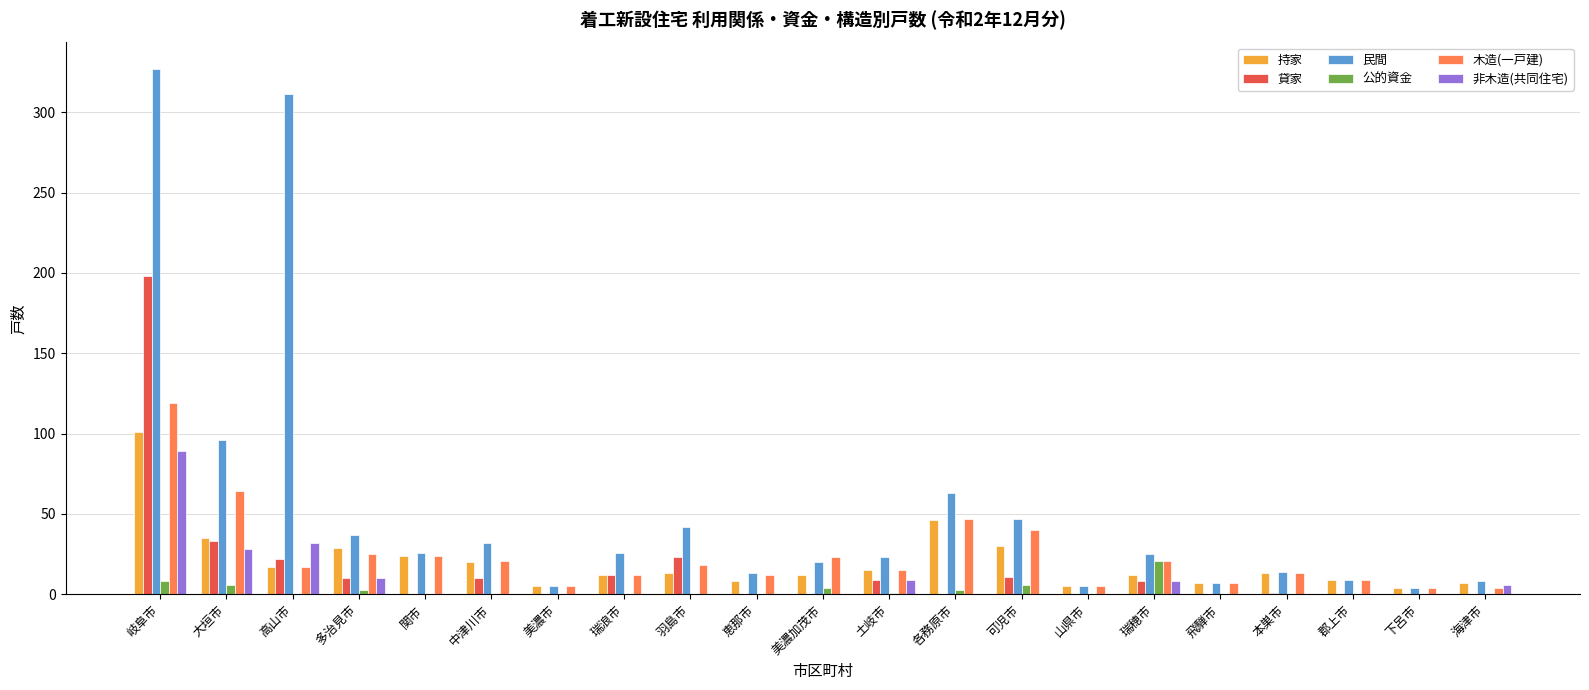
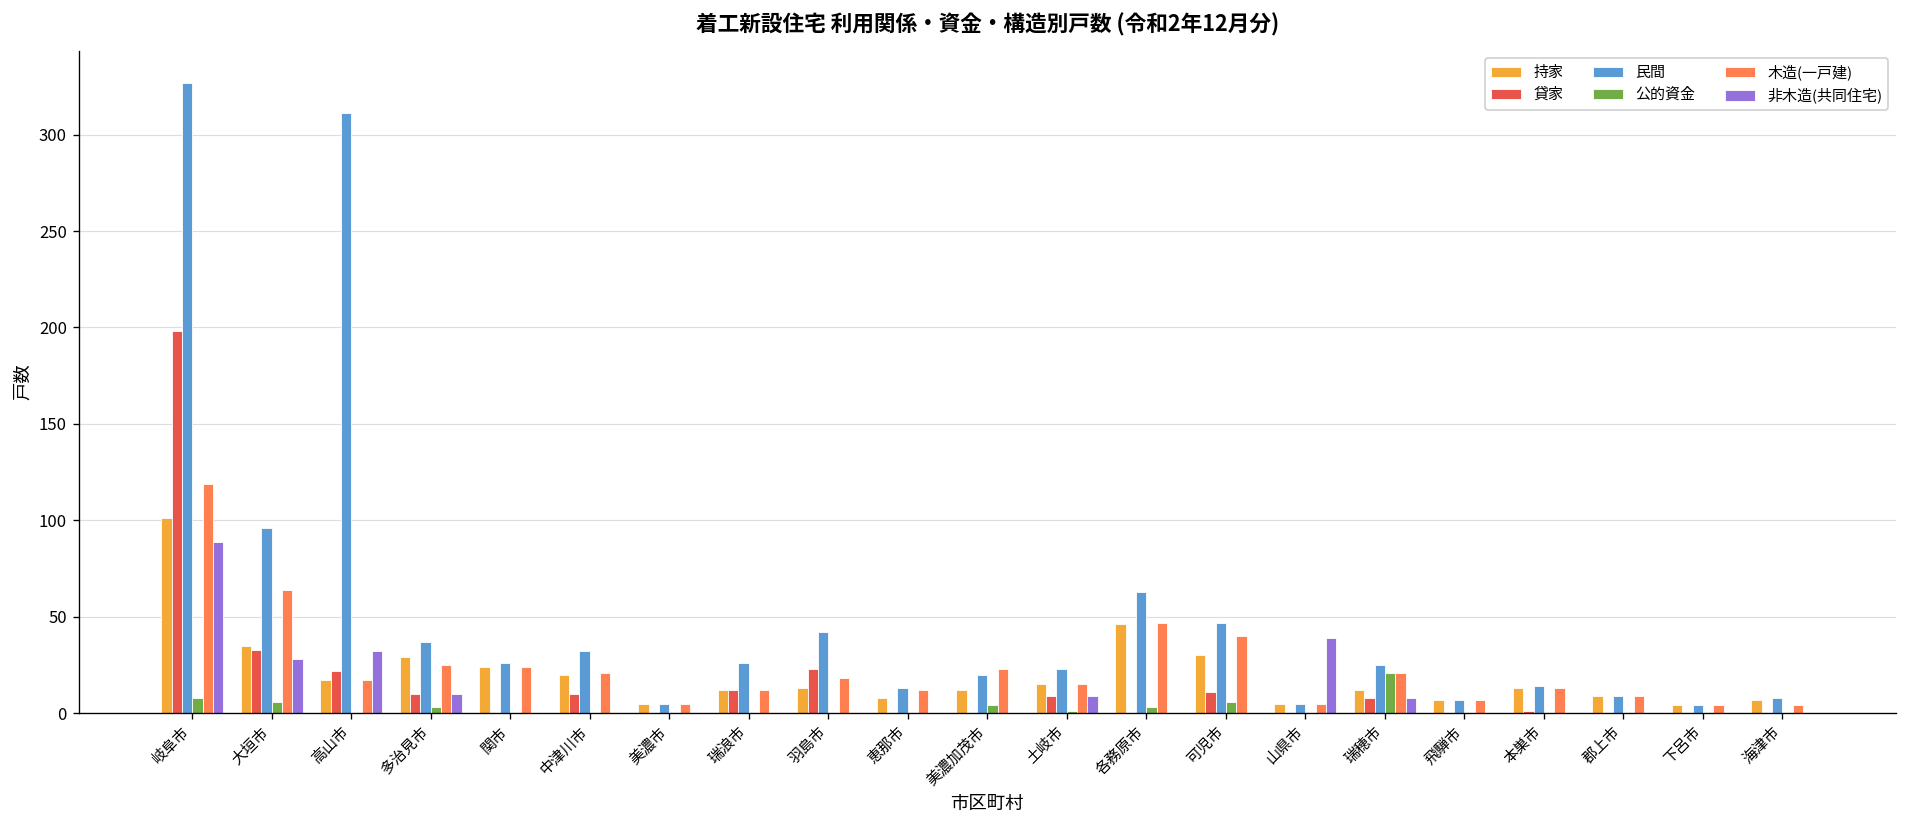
  {
    "民間": {
      "岐阜市": 327,
      "大垣市": 96,
      "高山市": 311,
      "多治見市": 37,
      "関市": 26,
      "中津川市": 32,
      "美濃市": 5,
      "瑞浪市": 26,
      "羽島市": 42,
      "恵那市": 13,
      "美濃加茂市": 20,
      "土岐市": 23,
      "各務原市": 63,
      "可児市": 47,
      "山県市": 5,
      "瑞穂市": 25,
      "飛騨市": 7,
      "本巣市": 14,
      "郡上市": 9,
      "下呂市": 4,
      "海津市": 8
    },
    "公的資金": {
      "岐阜市": 8,
      "大垣市": 6,
      "高山市": 0,
      "多治見市": 3,
      "関市": 0,
      "中津川市": 0,
      "美濃市": 0,
      "瑞浪市": 0,
      "羽島市": 0,
      "恵那市": 0,
      "美濃加茂市": 4,
      "各務原市": 3,
      "可児市": 6,
      "山県市": 0,
      "瑞穂市": 21,
      "飛騨市": 0,
      "本巣市": 0,
      "郡上市": 0,
      "下呂市": 0,
      "海津市": 0
    },
    "非木造(共同住宅)": {
      "岐阜市": 89,
      "大垣市": 28,
      "高山市": 32,
      "多治見市": 10,
      "関市": 0,
      "中津川市": 0,
      "美濃市": 0,
      "瑞浪市": 0,
      "羽島市": 0,
      "恵那市": 0,
      "美濃加茂市": 0,
      "土岐市": 9,
      "各務原市": 0,
      "可児市": 0,
-     "山県市": 0,
+     "山県市": 39,
      "瑞穂市": 8,
      "飛騨市": 0,
      "本巣市": 0,
      "郡上市": 0,
      "下呂市": 0,
-     "海津市": 6
+     "海津市": 0
    }
  }
